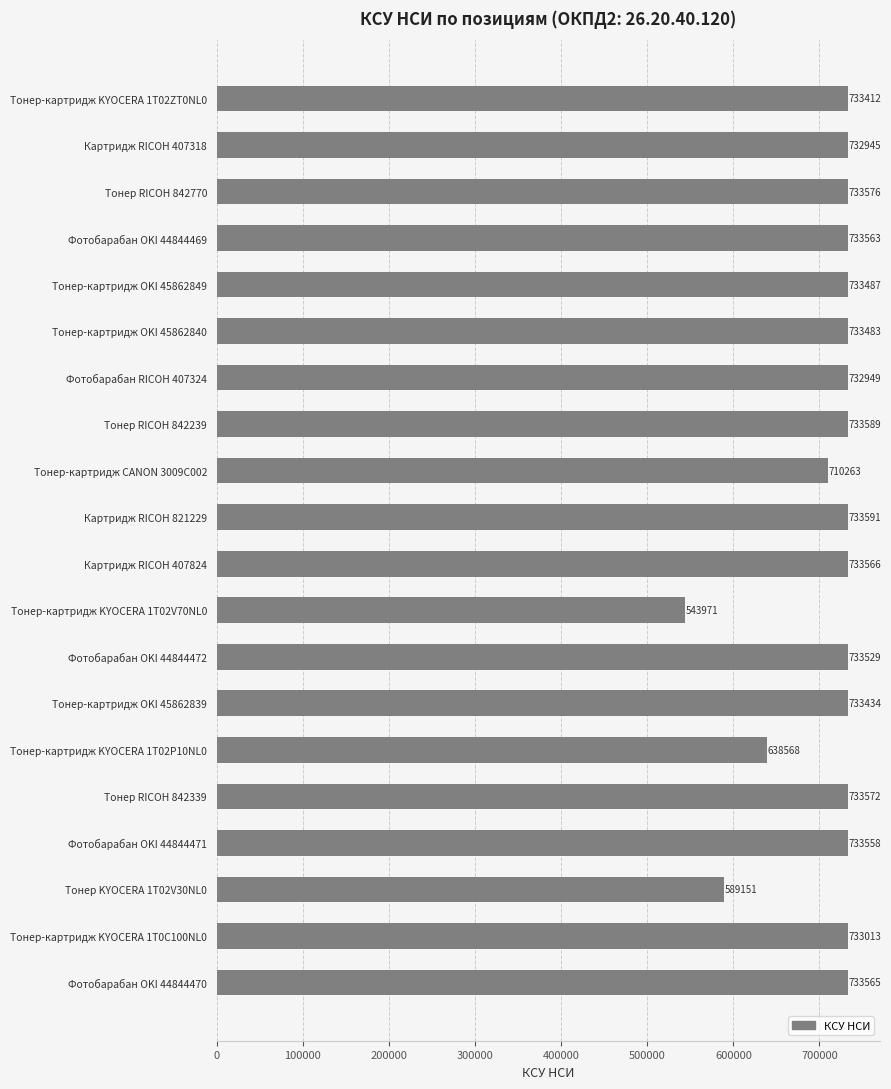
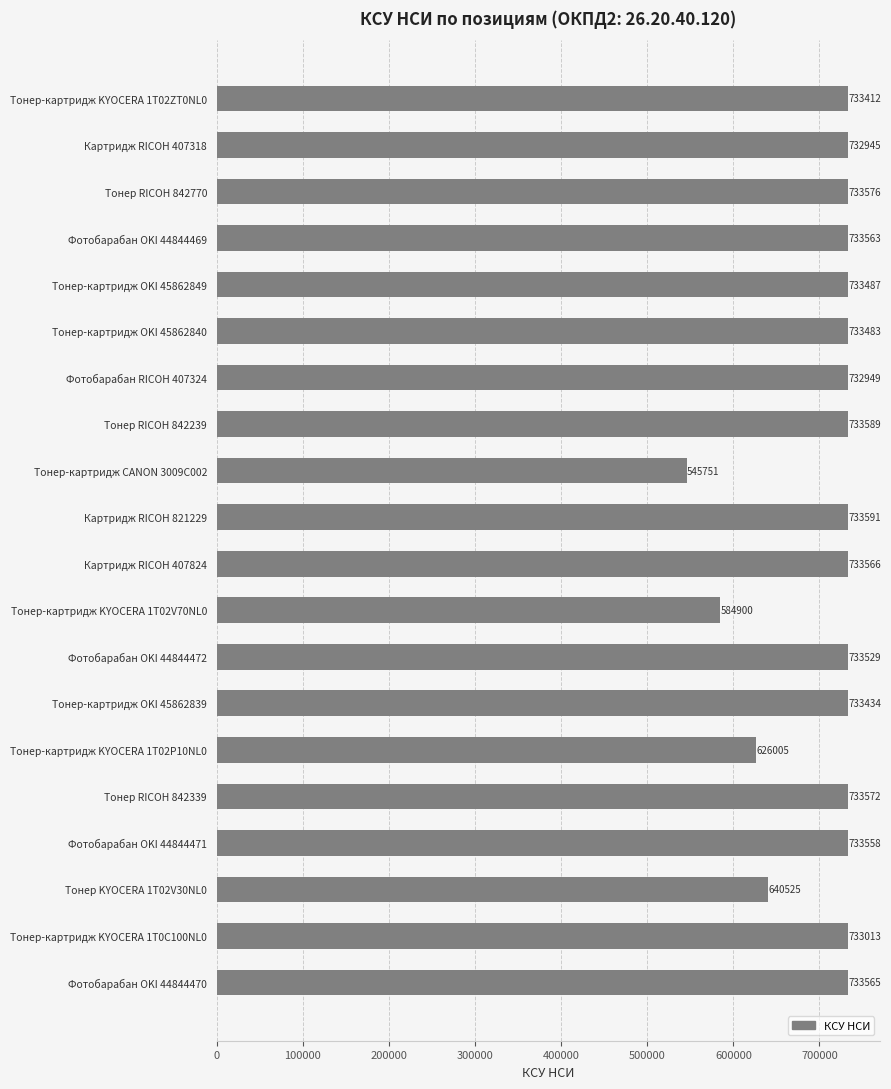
  {
    "Тонер-картридж KYOCERA 1T02ZT0NL0": 733412,
    "Картридж RICOH 407318": 732945,
    "Тонер RICOH 842770": 733576,
    "Фотобарабан OKI 44844469": 733563,
    "Тонер-картридж OKI 45862849": 733487,
    "Тонер-картридж OKI 45862840": 733483,
    "Фотобарабан RICOH 407324": 732949,
    "Тонер RICOH 842239": 733589,
-   "Тонер-картридж CANON 3009C002": 710263,
+   "Тонер-картридж CANON 3009C002": 545751,
    "Картридж RICOH 821229": 733591,
    "Картридж RICOH 407824": 733566,
-   "Тонер-картридж KYOCERA 1T02V70NL0": 543971,
+   "Тонер-картридж KYOCERA 1T02V70NL0": 584900,
    "Фотобарабан OKI 44844472": 733529,
    "Тонер-картридж OKI 45862839": 733434,
-   "Тонер-картридж KYOCERA 1T02P10NL0": 638568,
+   "Тонер-картридж KYOCERA 1T02P10NL0": 626005,
    "Тонер RICOH 842339": 733572,
    "Фотобарабан OKI 44844471": 733558,
-   "Тонер KYOCERA 1T02V30NL0": 589151,
+   "Тонер KYOCERA 1T02V30NL0": 640525,
    "Тонер-картридж KYOCERA 1T0C100NL0": 733013,
    "Фотобарабан OKI 44844470": 733565
  }
